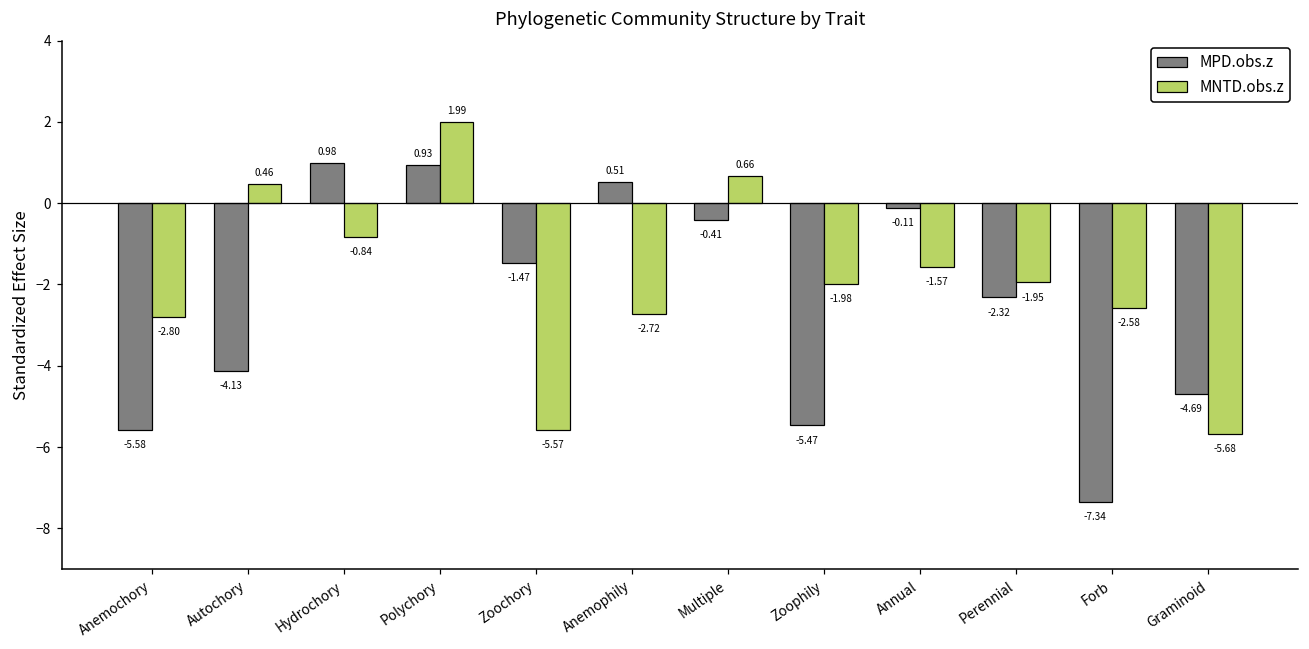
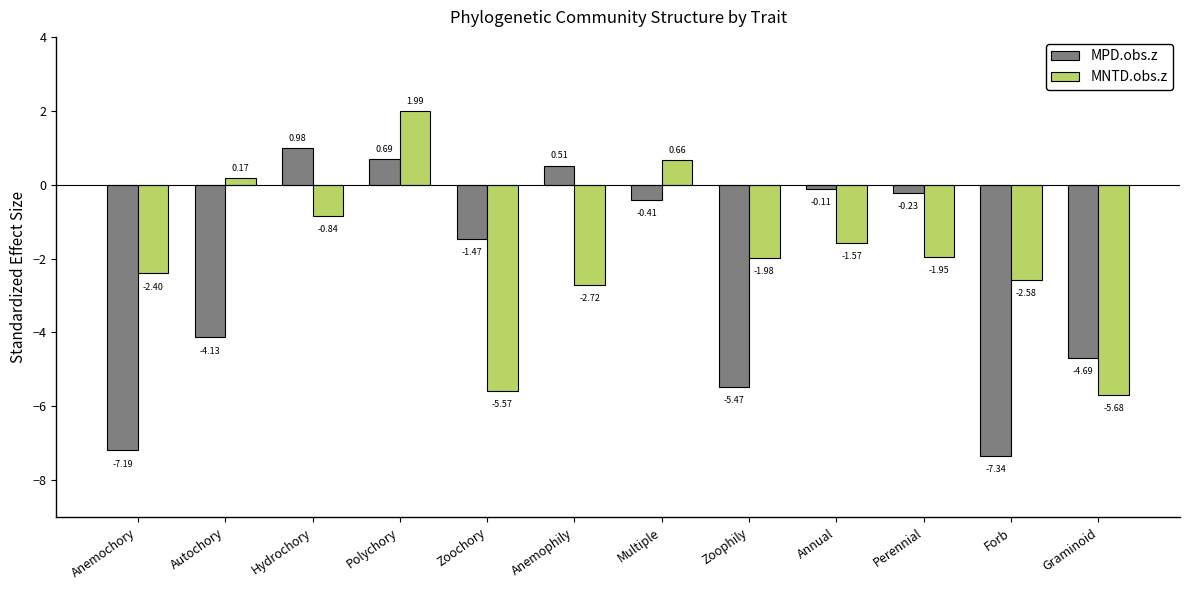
  {
    "MPD.obs.z": {
-     "Anemochory": -5.58,
+     "Anemochory": -7.19,
      "Autochory": -4.13,
      "Hydrochory": 0.98,
-     "Polychory": 0.93,
+     "Polychory": 0.69,
      "Zoochory": -1.47,
      "Anemophily": 0.51,
      "Multiple": -0.41,
      "Zoophily": -5.47,
      "Annual": -0.11,
-     "Perennial": -2.32,
+     "Perennial": -0.23,
      "Forb": -7.34,
      "Graminoid": -4.69
    },
    "MNTD.obs.z": {
-     "Anemochory": -2.80,
-     "Autochory": 0.46,
+     "Anemochory": -2.40,
+     "Autochory": 0.17,
      "Hydrochory": -0.84,
      "Polychory": 1.99,
      "Zoochory": -5.57,
      "Anemophily": -2.72,
      "Multiple": 0.66,
      "Zoophily": -1.98,
      "Annual": -1.57,
      "Perennial": -1.95,
      "Forb": -2.58,
      "Graminoid": -5.68
    }
  }
